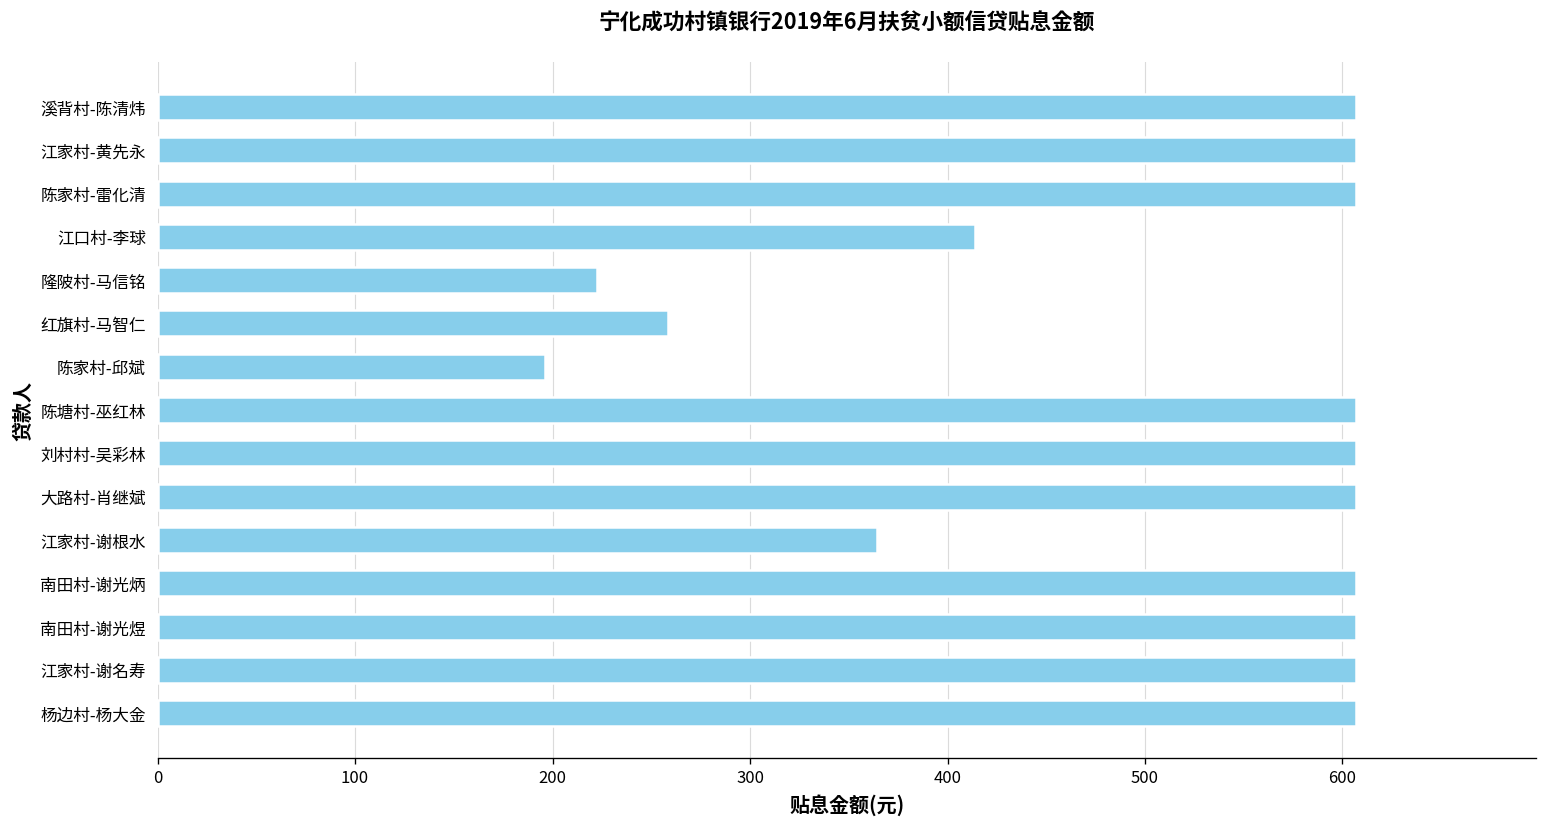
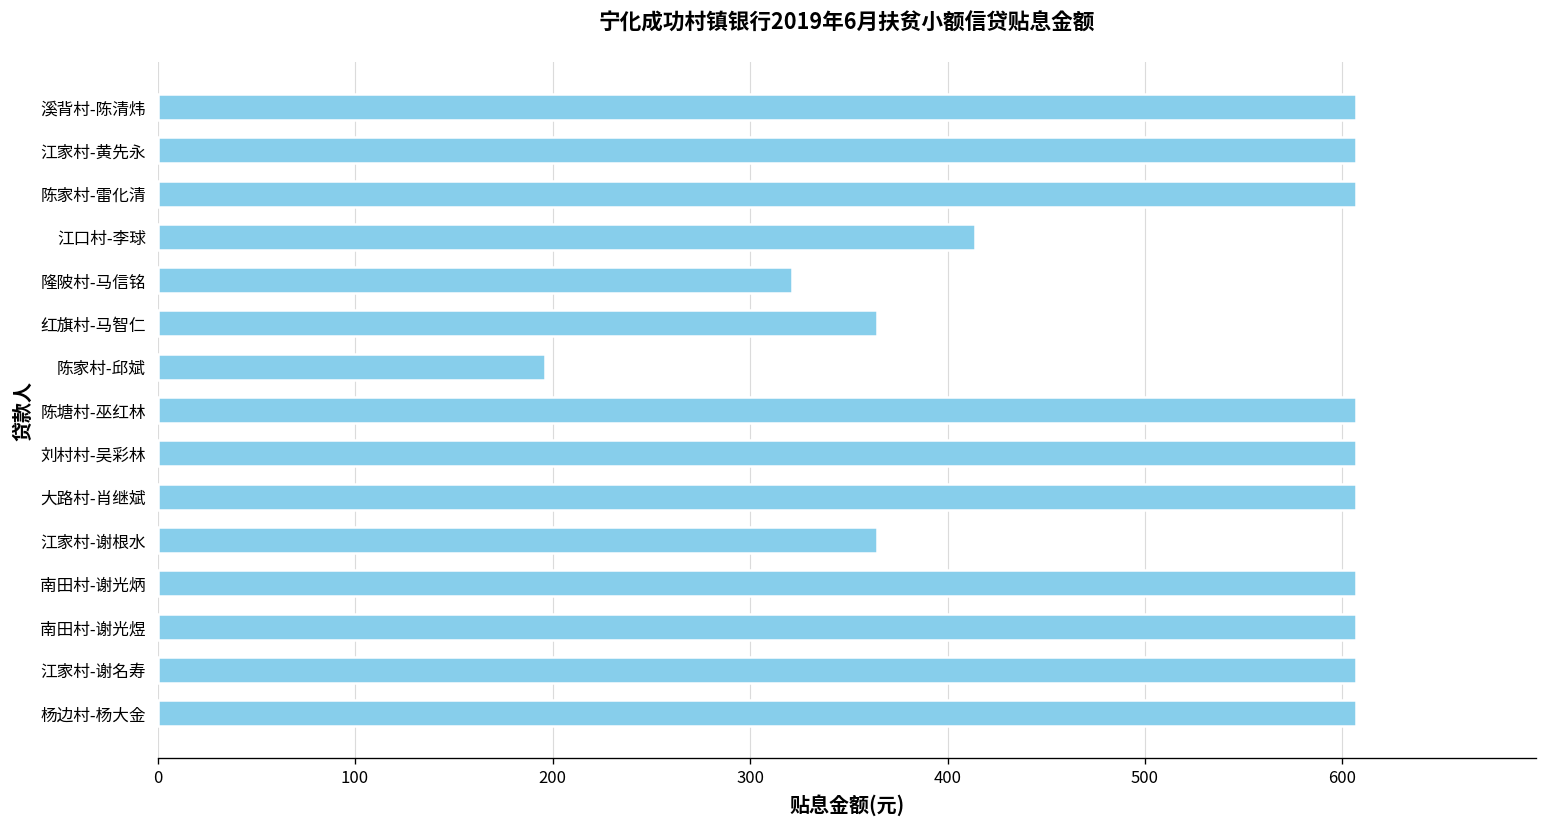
  {
    "溪背村-陈清炜": 607,
    "江家村-黄先永": 607,
    "陈家村-雷化清": 607,
    "江口村-李球": 414,
-   "隆陂村-马信铭": 222,
-   "红旗村-马智仁": 258,
+   "隆陂村-马信铭": 321,
+   "红旗村-马智仁": 364,
    "陈家村-邱斌": 196,
    "陈塘村-巫红林": 607,
    "刘村村-吴彩林": 607,
    "大路村-肖继斌": 607,
    "江家村-谢根水": 364,
    "南田村-谢光炳": 607,
    "南田村-谢光煜": 607,
    "江家村-谢名寿": 607,
    "杨边村-杨大金": 607
  }
